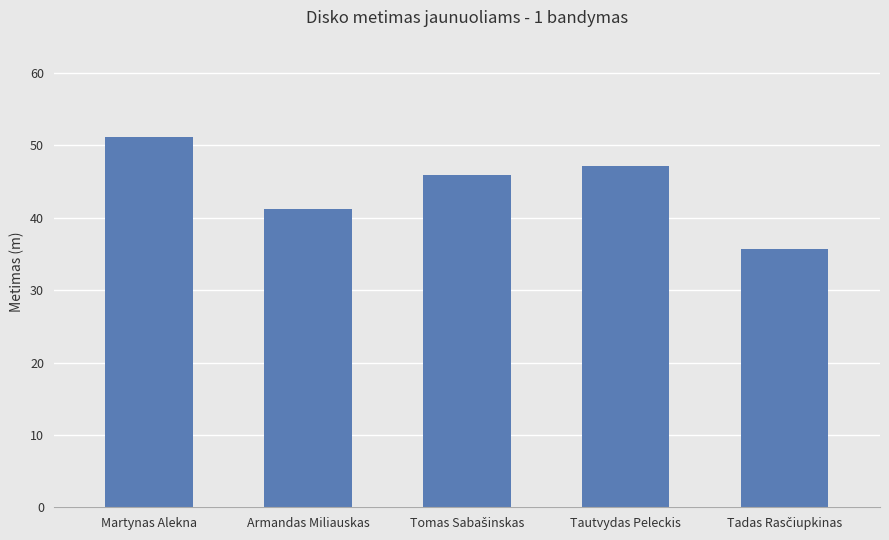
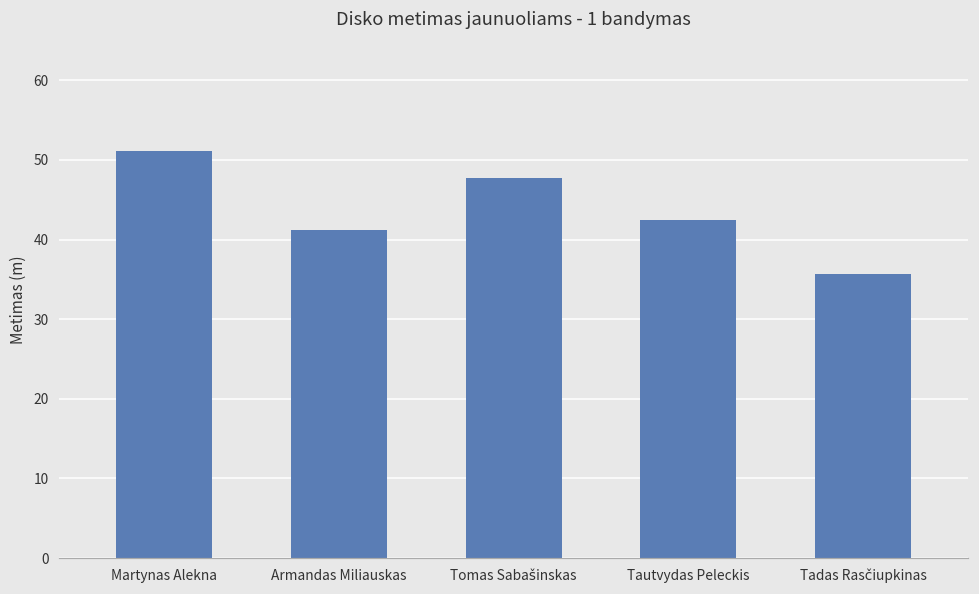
  {
    "Martynas Alekna": 51,
    "Armandas Miliauskas": 41,
-   "Tomas Sabašinskas": 46,
-   "Tautvydas Peleckis": 47,
+   "Tomas Sabašinskas": 48,
+   "Tautvydas Peleckis": 43,
    "Tadas Rasčiupkinas": 36
  }
